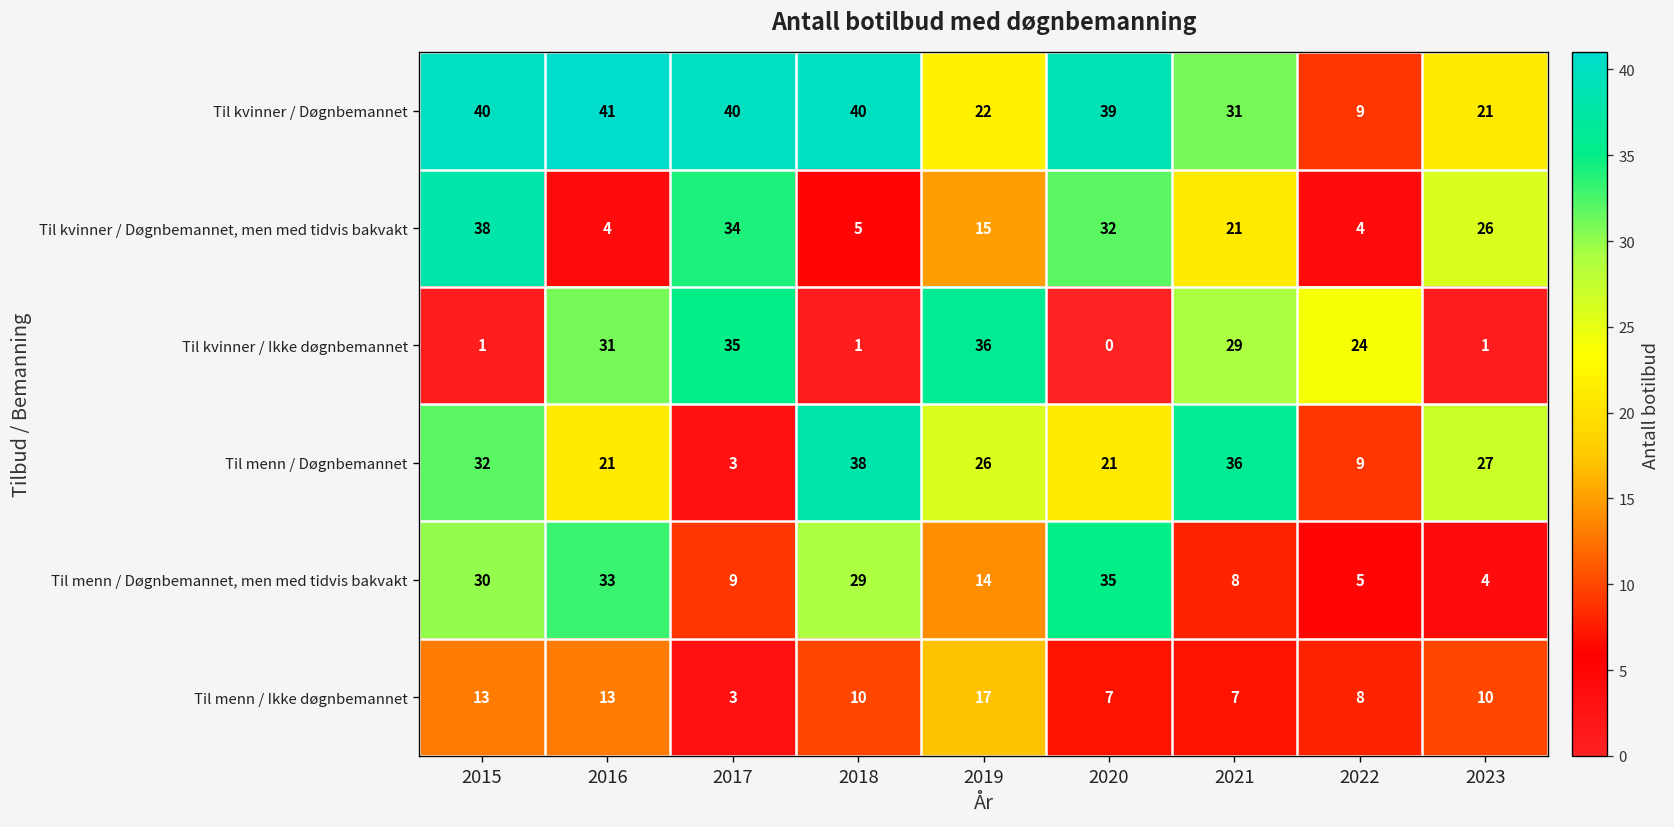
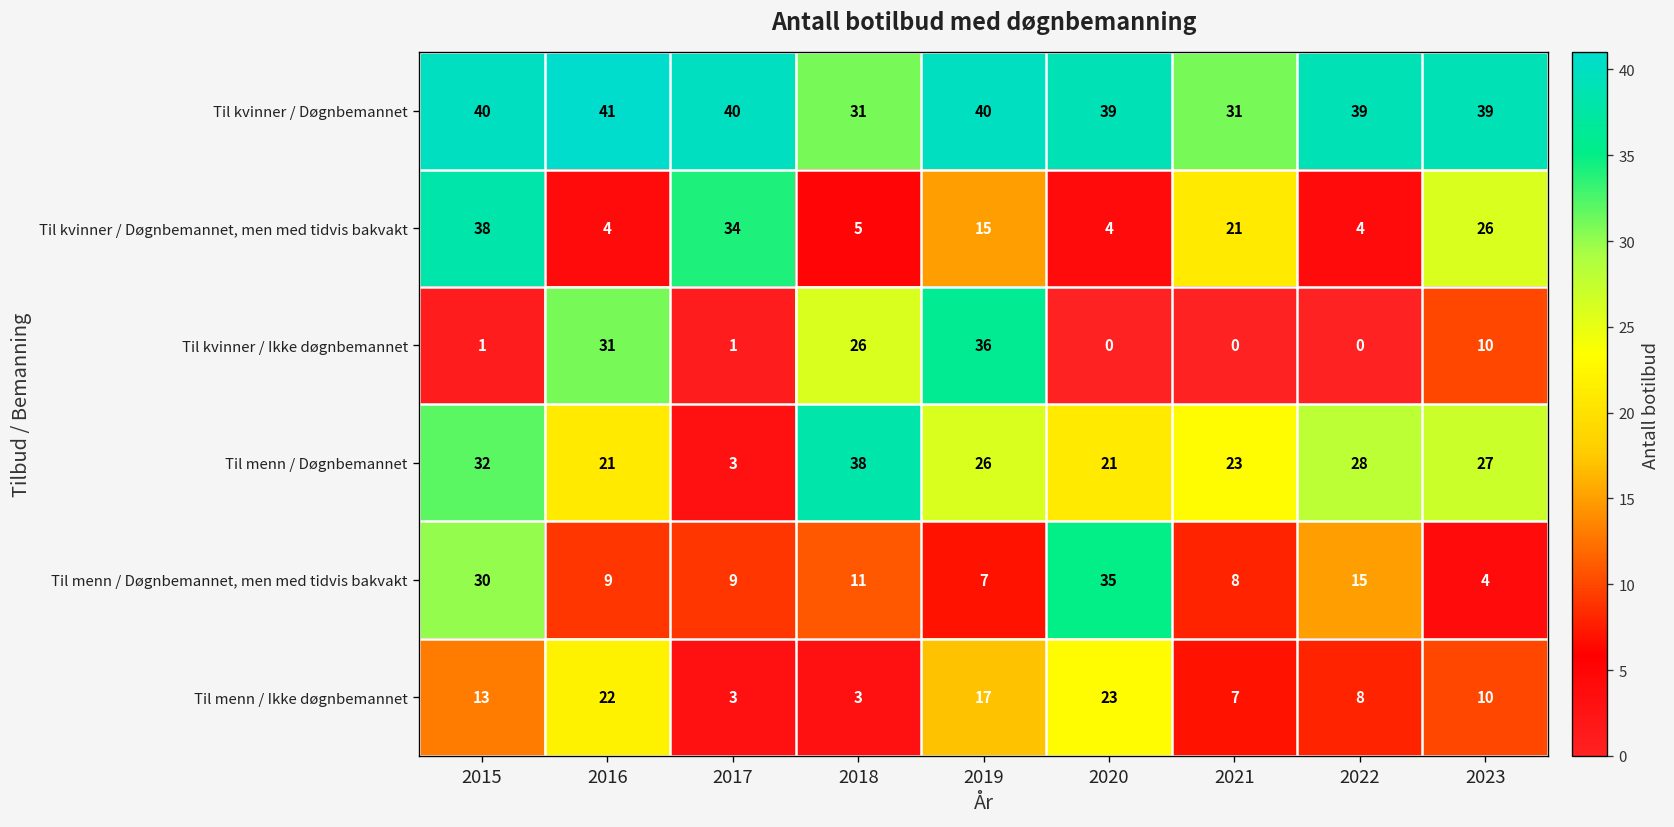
  {
    "Til kvinner / Døgnbemannet": {
      "2015": 40,
      "2016": 41,
      "2017": 40,
-     "2018": 40,
-     "2019": 22,
+     "2018": 31,
+     "2019": 40,
      "2020": 39,
      "2021": 31,
-     "2022": 9,
-     "2023": 21
+     "2022": 39,
+     "2023": 39
    },
    "Til kvinner / Døgnbemannet, men med tidvis bakvakt": {
      "2015": 38,
      "2016": 4,
      "2017": 34,
      "2018": 5,
      "2019": 15,
-     "2020": 32,
+     "2020": 4,
      "2021": 21,
      "2022": 4,
      "2023": 26
    },
    "Til kvinner / Ikke døgnbemannet": {
      "2015": 1,
      "2016": 31,
-     "2017": 35,
-     "2018": 1,
+     "2017": 1,
+     "2018": 26,
      "2019": 36,
      "2020": 0,
-     "2021": 29,
-     "2022": 24,
-     "2023": 1
+     "2021": 0,
+     "2022": 0,
+     "2023": 10
    },
    "Til menn / Døgnbemannet": {
      "2015": 32,
      "2016": 21,
      "2017": 3,
      "2018": 38,
      "2019": 26,
      "2020": 21,
-     "2021": 36,
-     "2022": 9,
+     "2021": 23,
+     "2022": 28,
      "2023": 27
    },
    "Til menn / Døgnbemannet, men med tidvis bakvakt": {
      "2015": 30,
-     "2016": 33,
+     "2016": 9,
      "2017": 9,
-     "2018": 29,
-     "2019": 14,
+     "2018": 11,
+     "2019": 7,
      "2020": 35,
      "2021": 8,
-     "2022": 5,
+     "2022": 15,
      "2023": 4
    },
    "Til menn / Ikke døgnbemannet": {
      "2015": 13,
-     "2016": 13,
+     "2016": 22,
      "2017": 3,
-     "2018": 10,
+     "2018": 3,
      "2019": 17,
-     "2020": 7,
+     "2020": 23,
      "2021": 7,
      "2022": 8,
      "2023": 10
    }
  }
